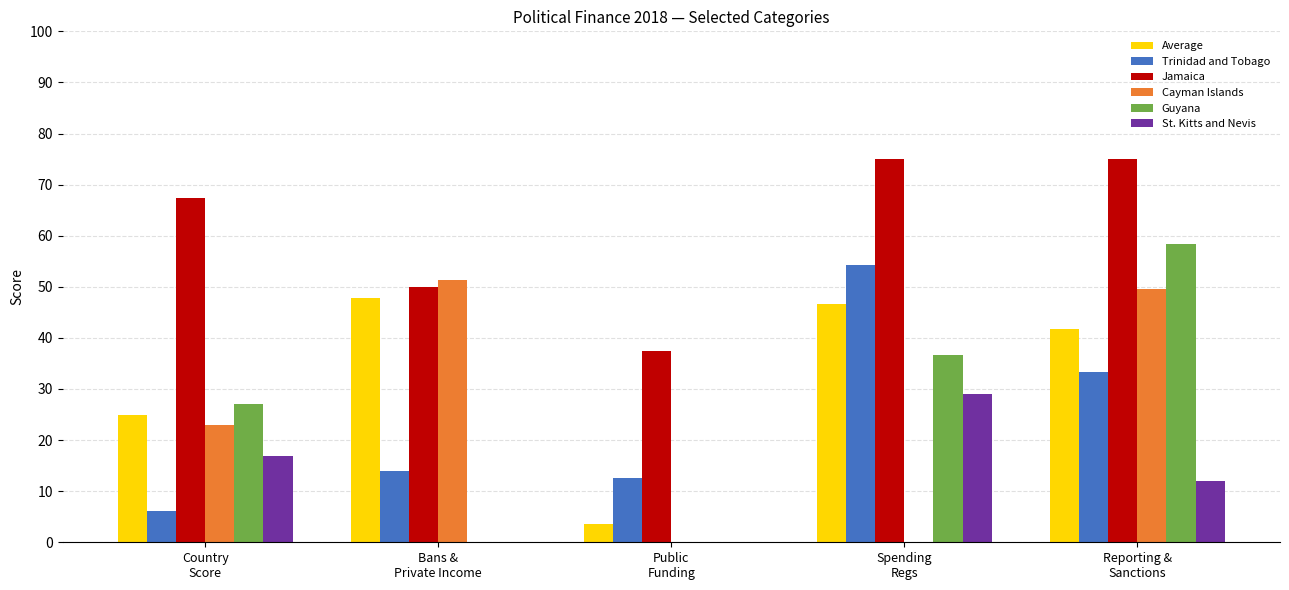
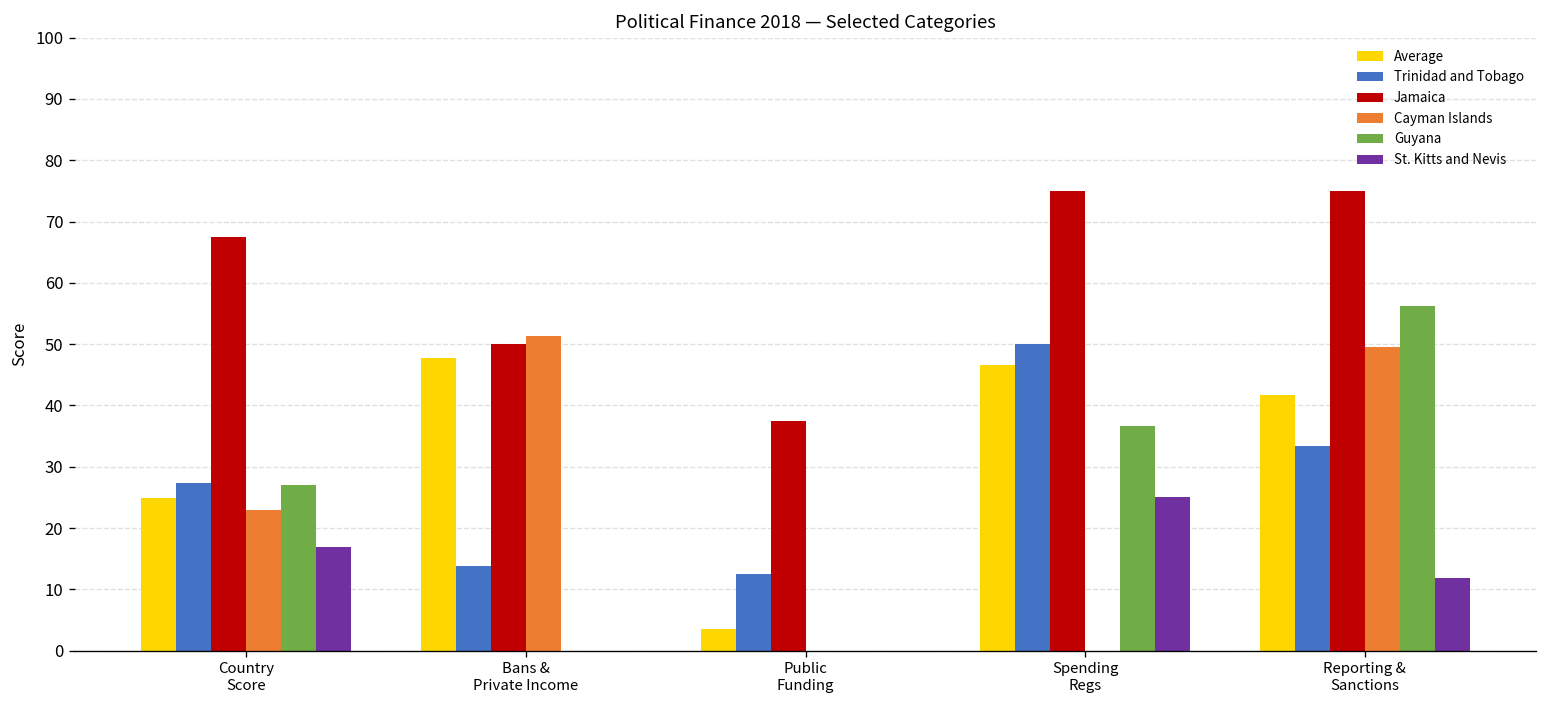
  {
    "Average": {
      "Country Score": 25,
      "Bans & Private Income": 48,
      "Public Funding": 4,
      "Spending Regs": 47,
      "Reporting & Sanctions": 42
    },
    "Trinidad and Tobago": {
-     "Country Score": 6,
+     "Country Score": 27,
      "Bans & Private Income": 14,
      "Public Funding": 13,
-     "Spending Regs": 54,
+     "Spending Regs": 50,
      "Reporting & Sanctions": 33
    },
    "Jamaica": {
      "Country Score": 67,
      "Bans & Private Income": 50,
      "Public Funding": 38,
      "Spending Regs": 75,
      "Reporting & Sanctions": 75
    },
    "Cayman Islands": {
      "Country Score": 23,
      "Bans & Private Income": 51,
      "Public Funding": 0,
      "Spending Regs": 0,
      "Reporting & Sanctions": 49
    },
    "Guyana": {
      "Country Score": 27,
      "Bans & Private Income": 0,
      "Public Funding": 0,
      "Spending Regs": 37,
-     "Reporting & Sanctions": 58
+     "Reporting & Sanctions": 56
    },
    "St. Kitts and Nevis": {
      "Country Score": 17,
      "Bans & Private Income": 0,
      "Public Funding": 0,
-     "Spending Regs": 29,
+     "Spending Regs": 25,
      "Reporting & Sanctions": 12
    }
  }
